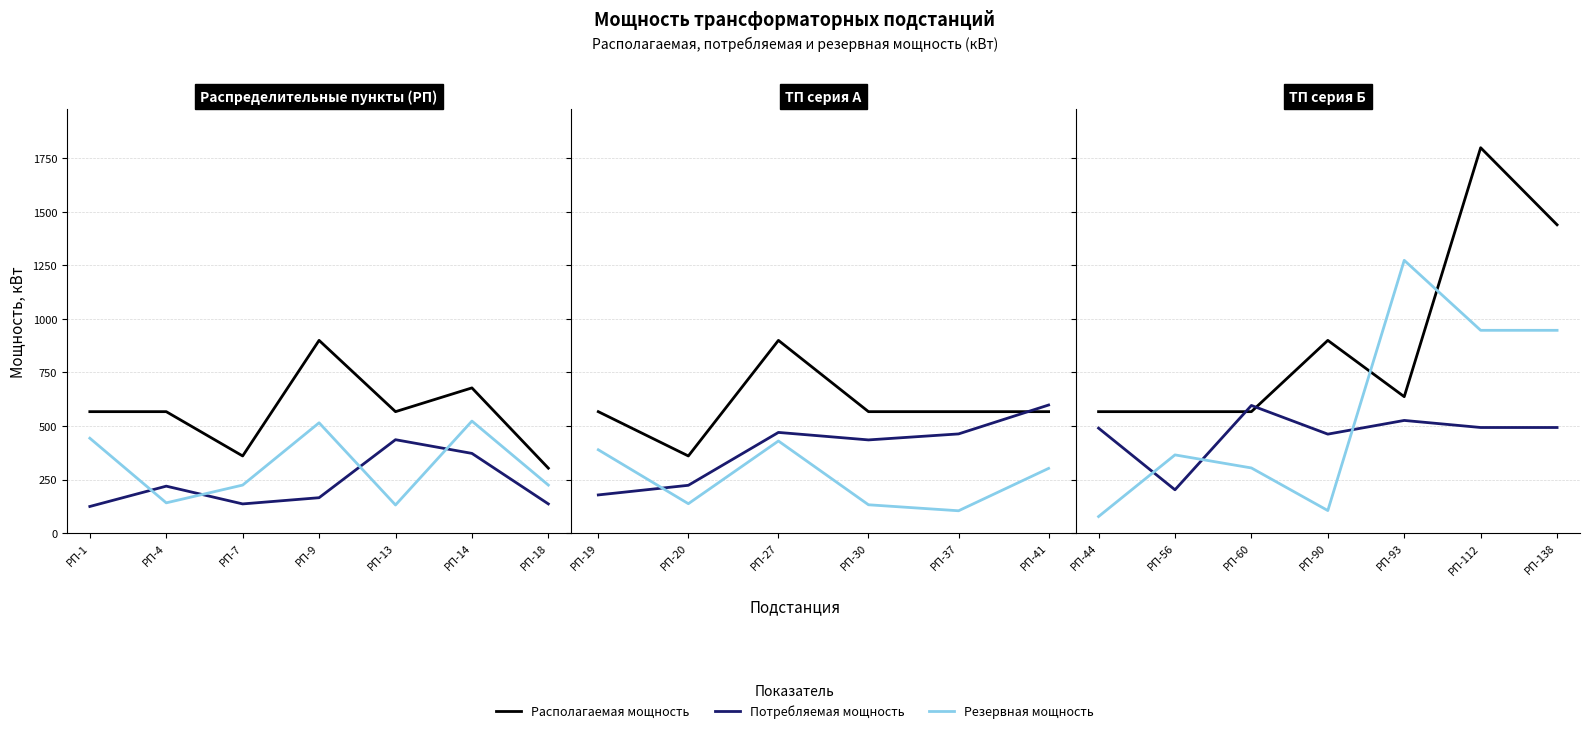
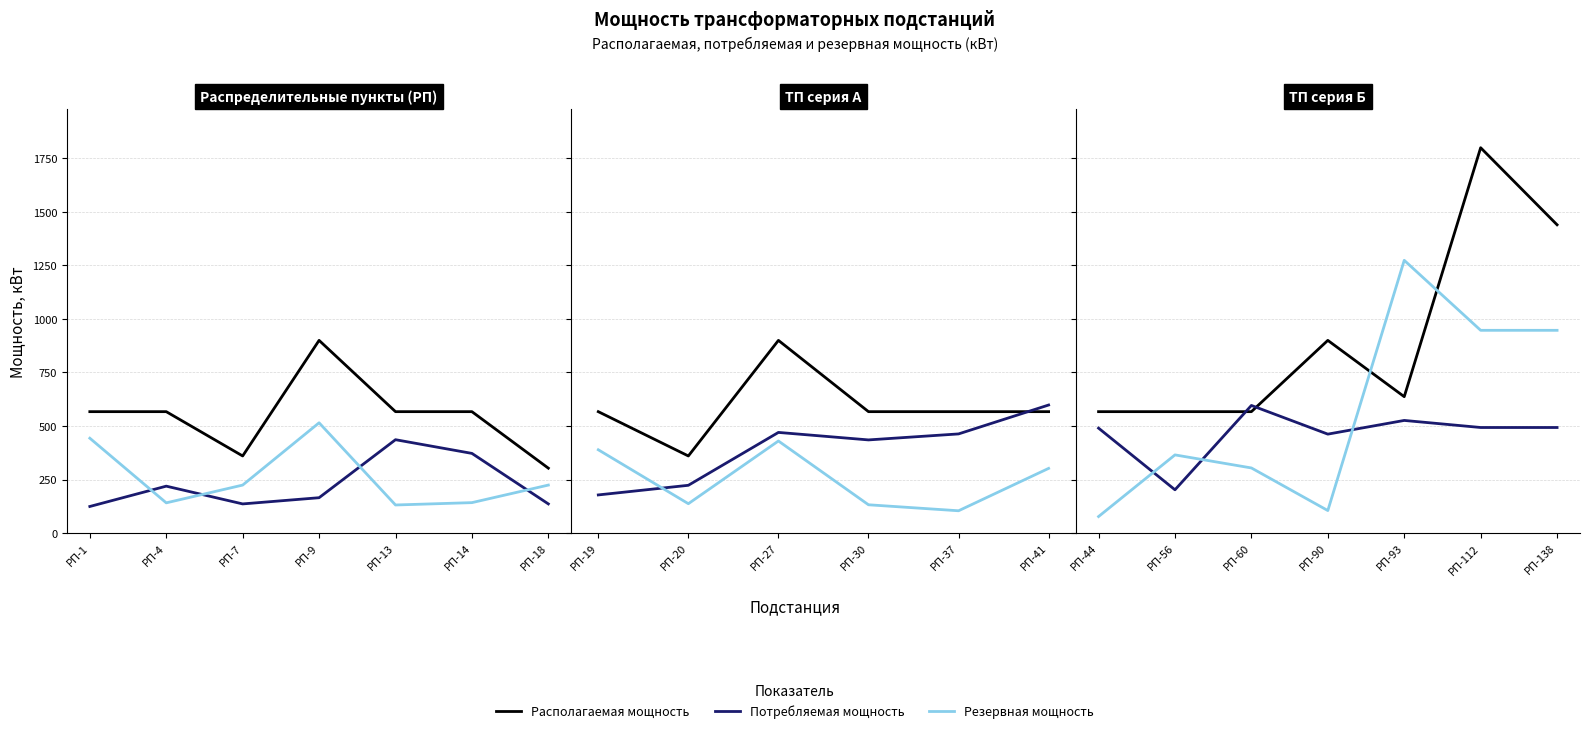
  {
    "Распределительные пункты (РП)": {
      "Располагаемая мощность": {
        "РП-1": 570,
        "РП-4": 570,
        "РП-7": 360,
        "РП-9": 900,
        "РП-13": 570,
-       "РП-14": 680,
+       "РП-14": 570,
        "РП-18": 300
      },
      "Потребляемая мощность": {
        "РП-1": 120,
        "РП-4": 220,
        "РП-7": 140,
        "РП-9": 170,
        "РП-13": 440,
        "РП-14": 370,
        "РП-18": 140
      },
      "Резервная мощность": {
        "РП-1": 440,
        "РП-4": 140,
        "РП-7": 220,
        "РП-9": 520,
        "РП-13": 130,
-       "РП-14": 520,
+       "РП-14": 140,
        "РП-18": 220
      }
    }
  }
